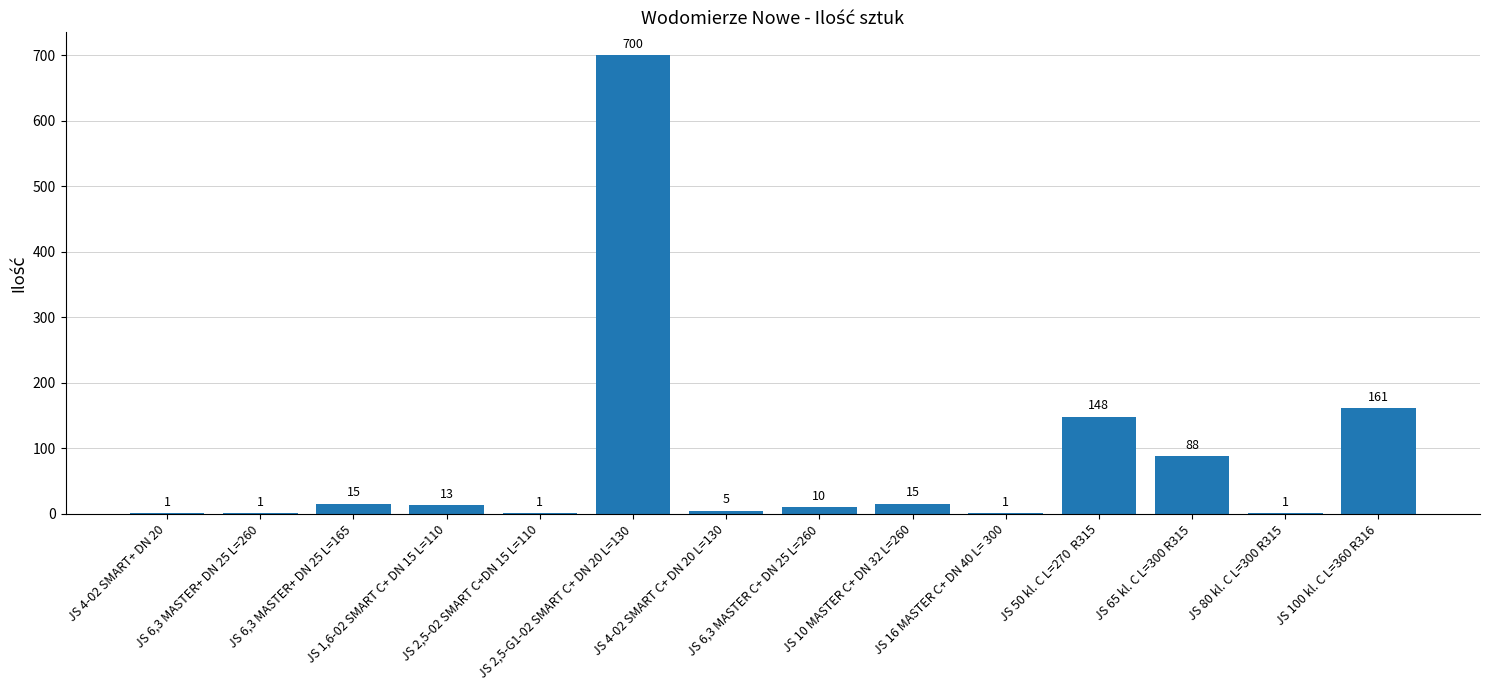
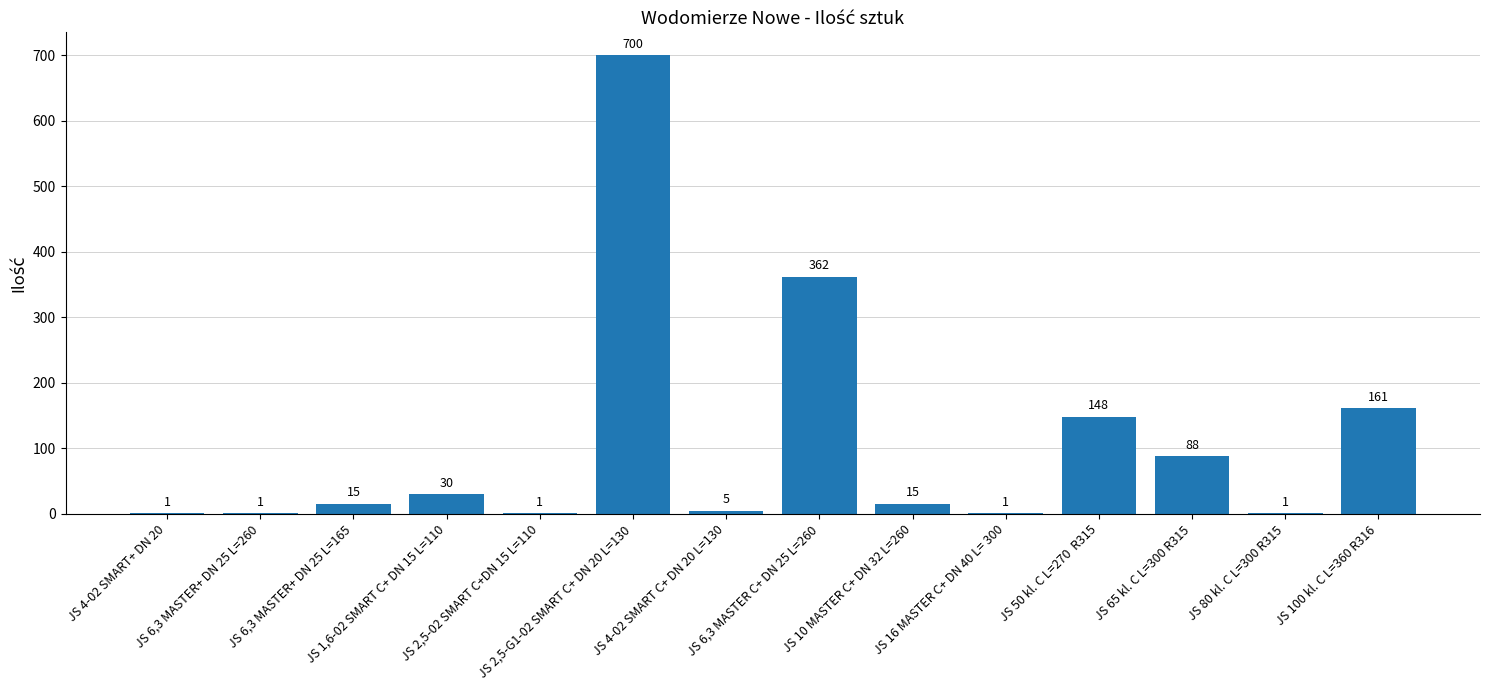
  {
    "JS 4-02 SMART+ DN 20": 1,
    "JS 6,3 MASTER+ DN 25 L=260": 1,
    "JS 6,3 MASTER+ DN 25 L=165": 15,
-   "JS 1,6-02 SMART C+ DN 15 L=110": 13,
+   "JS 1,6-02 SMART C+ DN 15 L=110": 30,
    "JS 2,5-02 SMART C+DN 15 L=110": 1,
    "JS 2,5-G1-02 SMART C+ DN 20 L=130": 700,
    "JS 4-02 SMART C+ DN 20 L=130": 5,
-   "JS 6,3 MASTER C+ DN 25 L=260": 10,
+   "JS 6,3 MASTER C+ DN 25 L=260": 362,
    "JS 10 MASTER C+ DN 32 L=260": 15,
    "JS 16 MASTER C+ DN 40 L= 300": 1,
    "JS 50 kl. C L=270 R315": 148,
    "JS 65 kl. C L=300 R315": 88,
    "JS 80 kl. C L=300 R315": 1,
    "JS 100 kl. C L=360 R316": 161
  }
